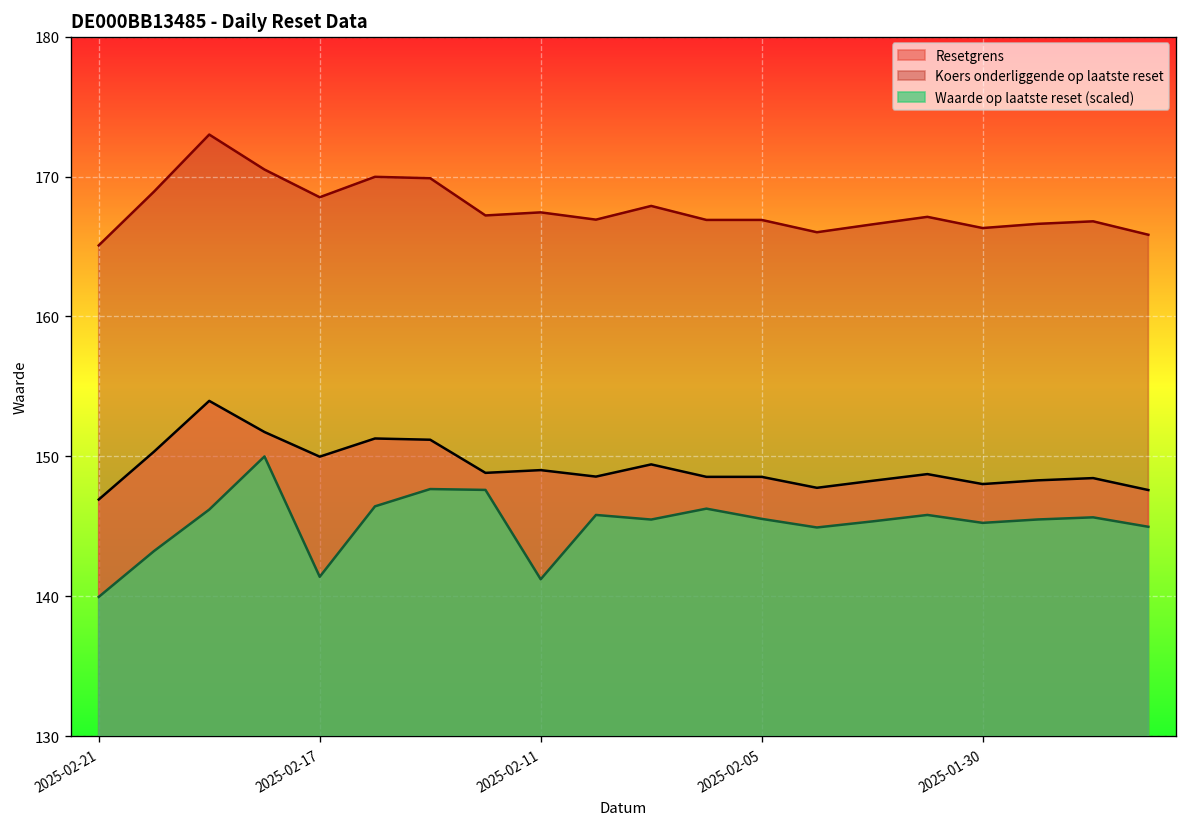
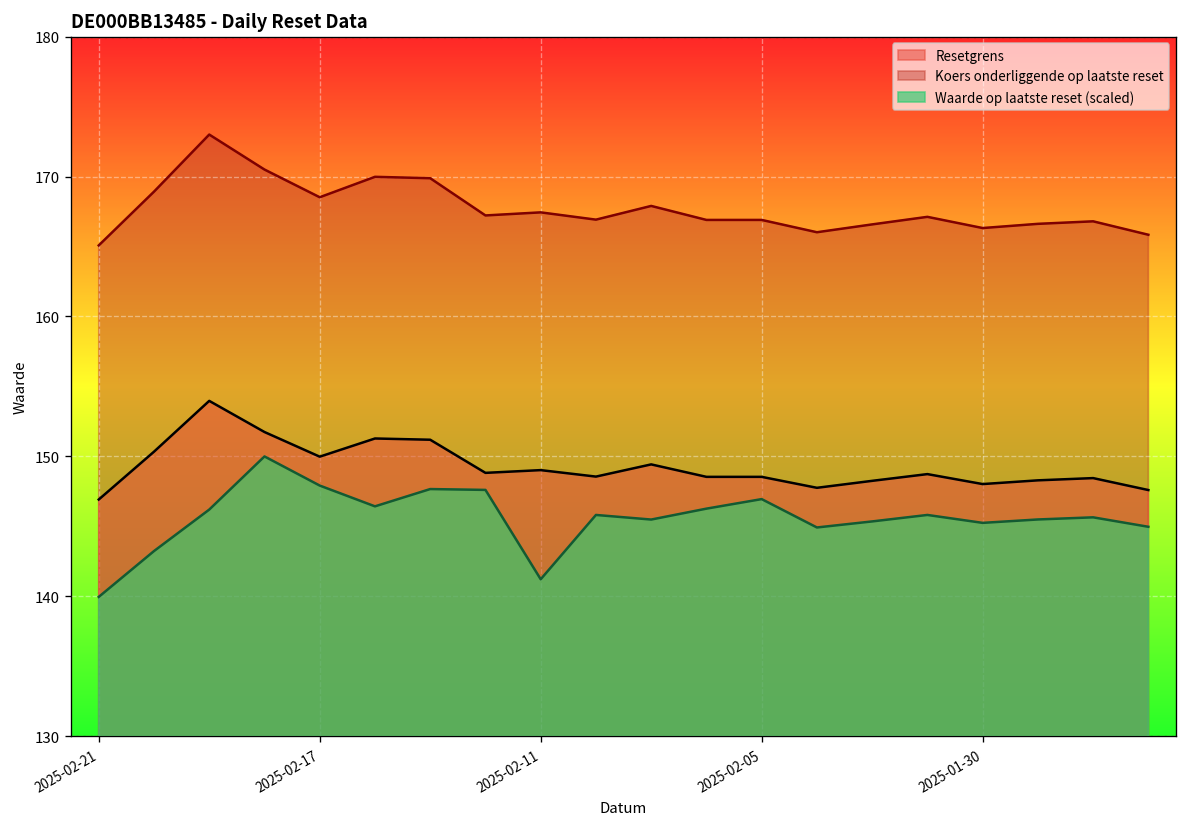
  {
    "Waarde op laatste reset (scaled)": {
      "2025-02-21": 140.0,
-     "2025-02-17": 141.4,
+     "2025-02-17": 147.9,
      "2025-02-11": 141.2,
-     "2025-02-05": 145.5,
+     "2025-02-05": 147.0,
      "2025-01-30": 145.3
    }
  }
